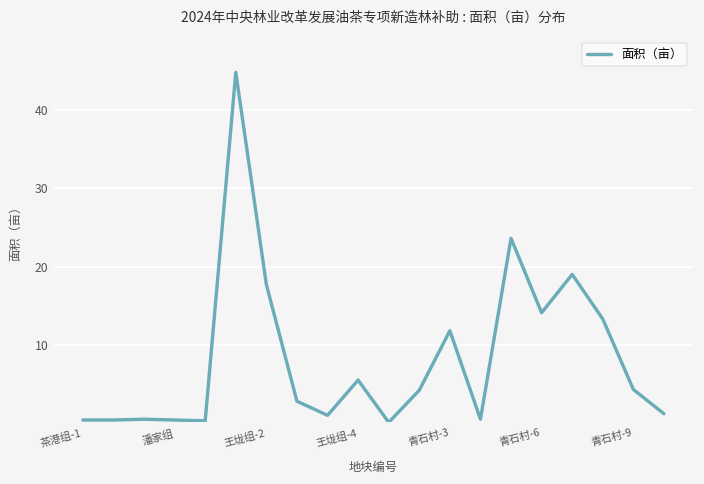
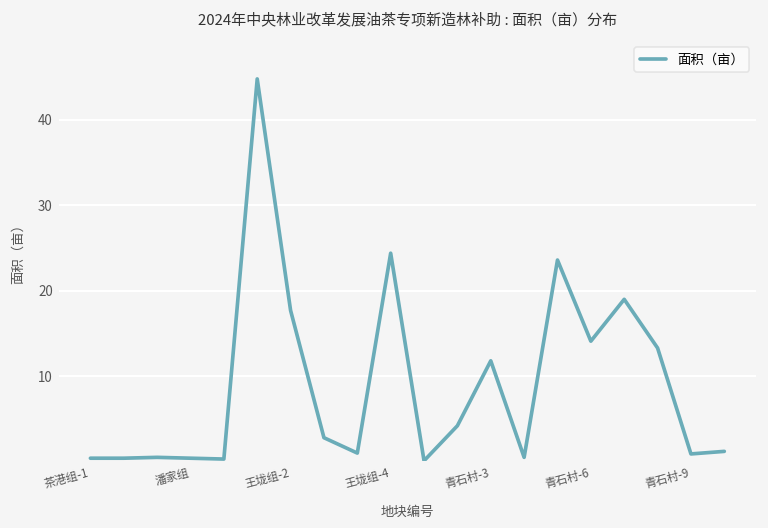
  {
    "茶港组-1": 0,
    "潘家组": 0,
    "王垅组-2": 18,
-   "王垅组-4": 6,
+   "王垅组-4": 24,
    "青石村-3": 12,
    "青石村-6": 14,
-   "青石村-9": 4
+   "青石村-9": 1
  }
